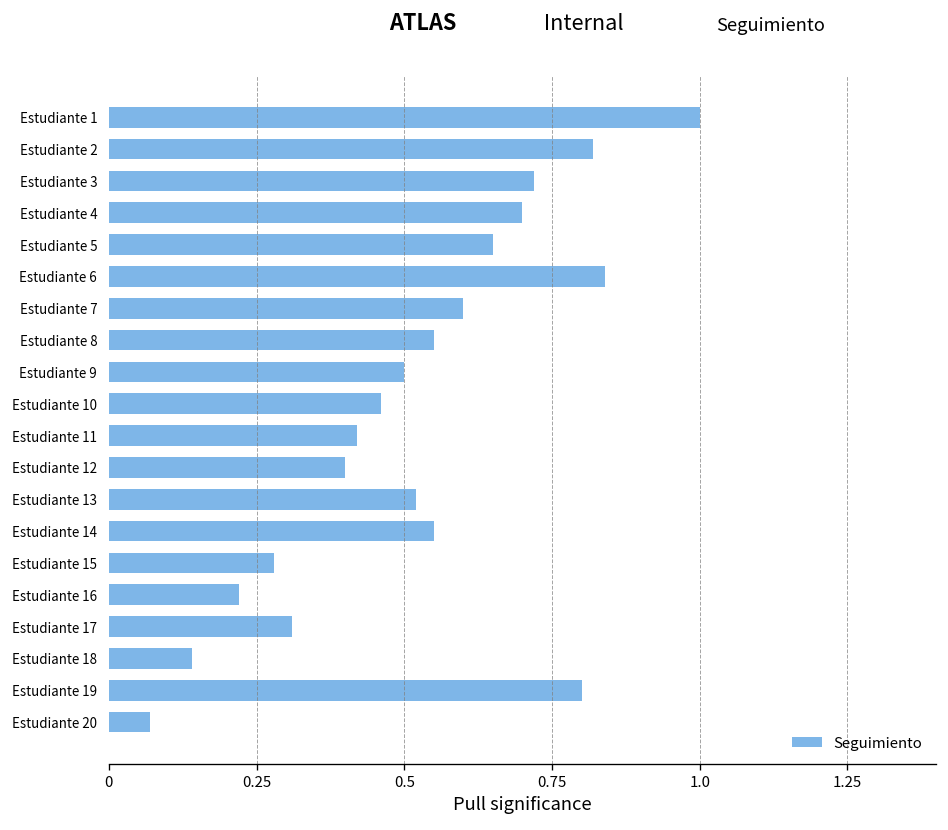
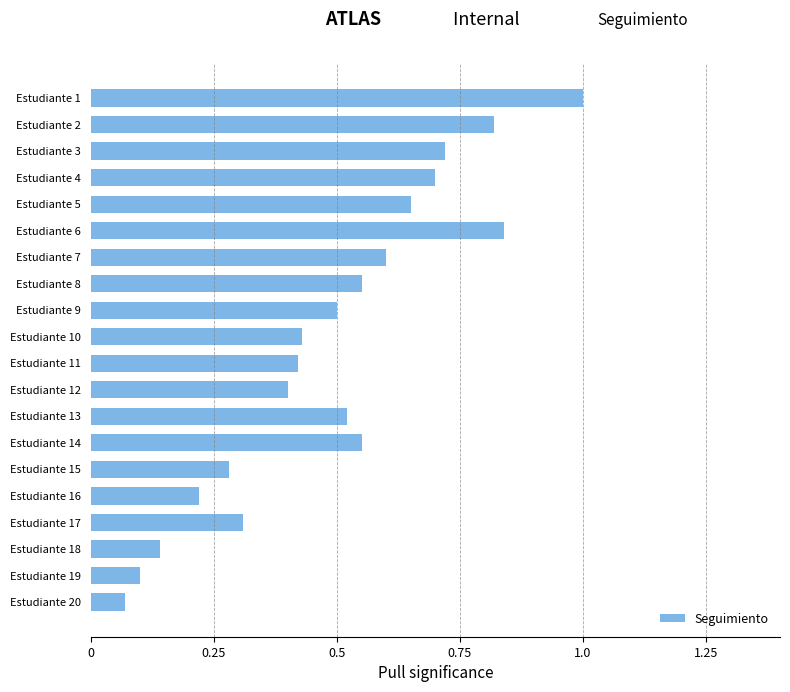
  {
    "Estudiante 1": 1.00,
    "Estudiante 2": 0.82,
    "Estudiante 3": 0.72,
    "Estudiante 4": 0.70,
    "Estudiante 5": 0.65,
    "Estudiante 6": 0.84,
    "Estudiante 7": 0.60,
    "Estudiante 8": 0.55,
    "Estudiante 9": 0.50,
-   "Estudiante 10": 0.46,
+   "Estudiante 10": 0.43,
    "Estudiante 11": 0.42,
    "Estudiante 12": 0.40,
    "Estudiante 13": 0.52,
    "Estudiante 14": 0.55,
    "Estudiante 15": 0.28,
    "Estudiante 16": 0.22,
    "Estudiante 17": 0.31,
    "Estudiante 18": 0.14,
-   "Estudiante 19": 0.8,
+   "Estudiante 19": 0.1,
    "Estudiante 20": 0.07
  }
